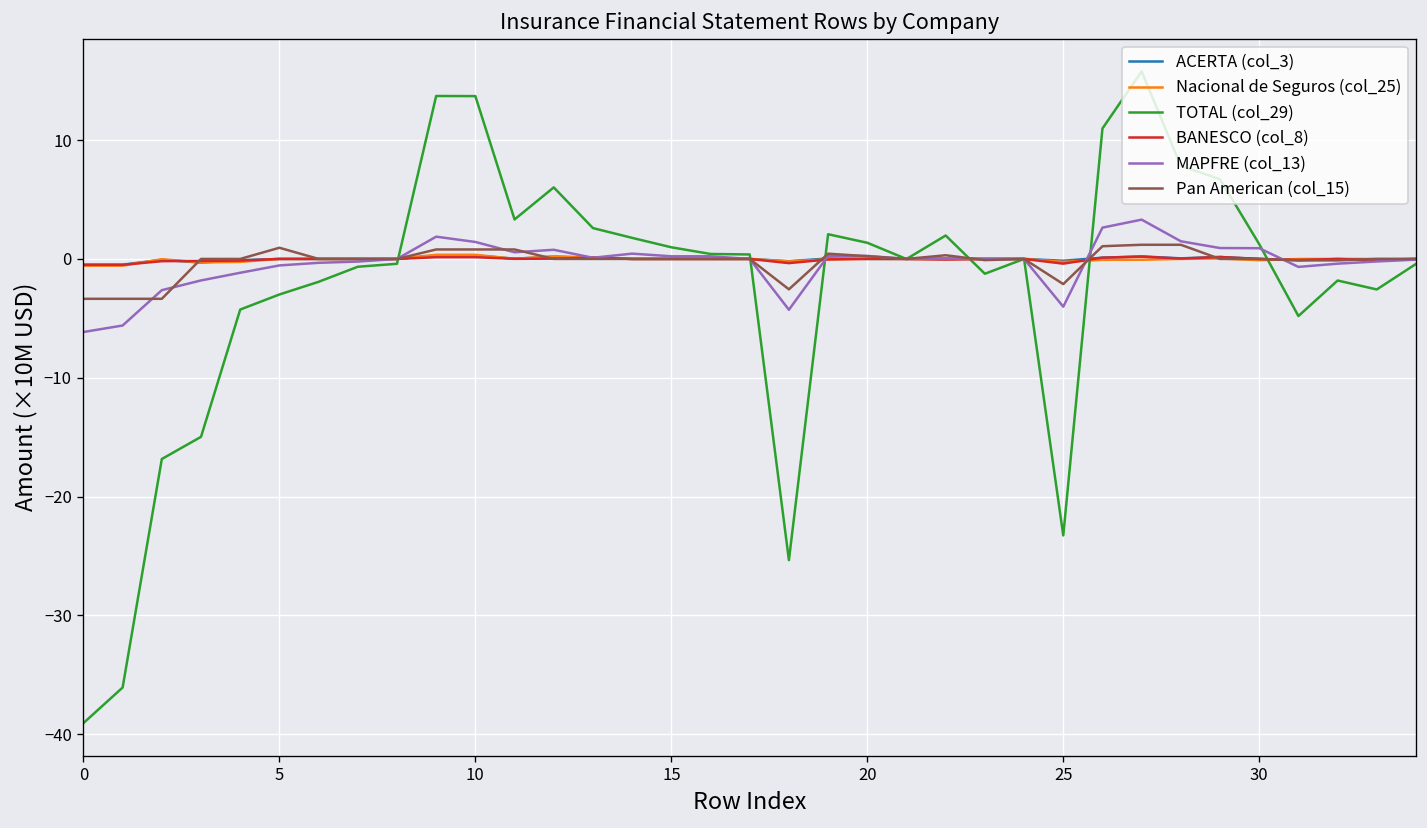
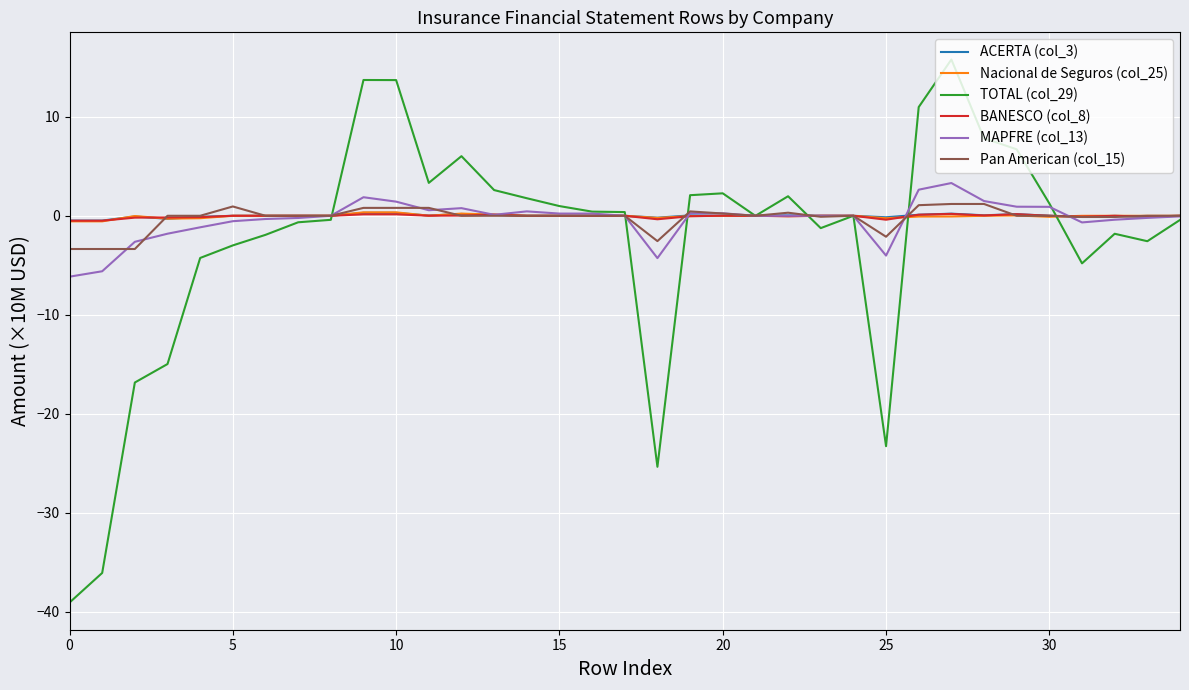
  {
    "TOTAL (col_29)": {
      "0": -39,
      "5": -3,
      "10": 14,
      "15": 1,
-     "20": 1,
+     "20": 2,
      "25": -23,
      "30": 1
    },
    "MAPFRE (col_13)": {
      "0": -6,
      "5": -1,
      "10": 1,
      "25": -4,
      "30": 1
    },
    "Pan American (col_15)": {
      "0": -3,
      "5": 1,
      "10": 1,
      "25": -2
    }
  }
